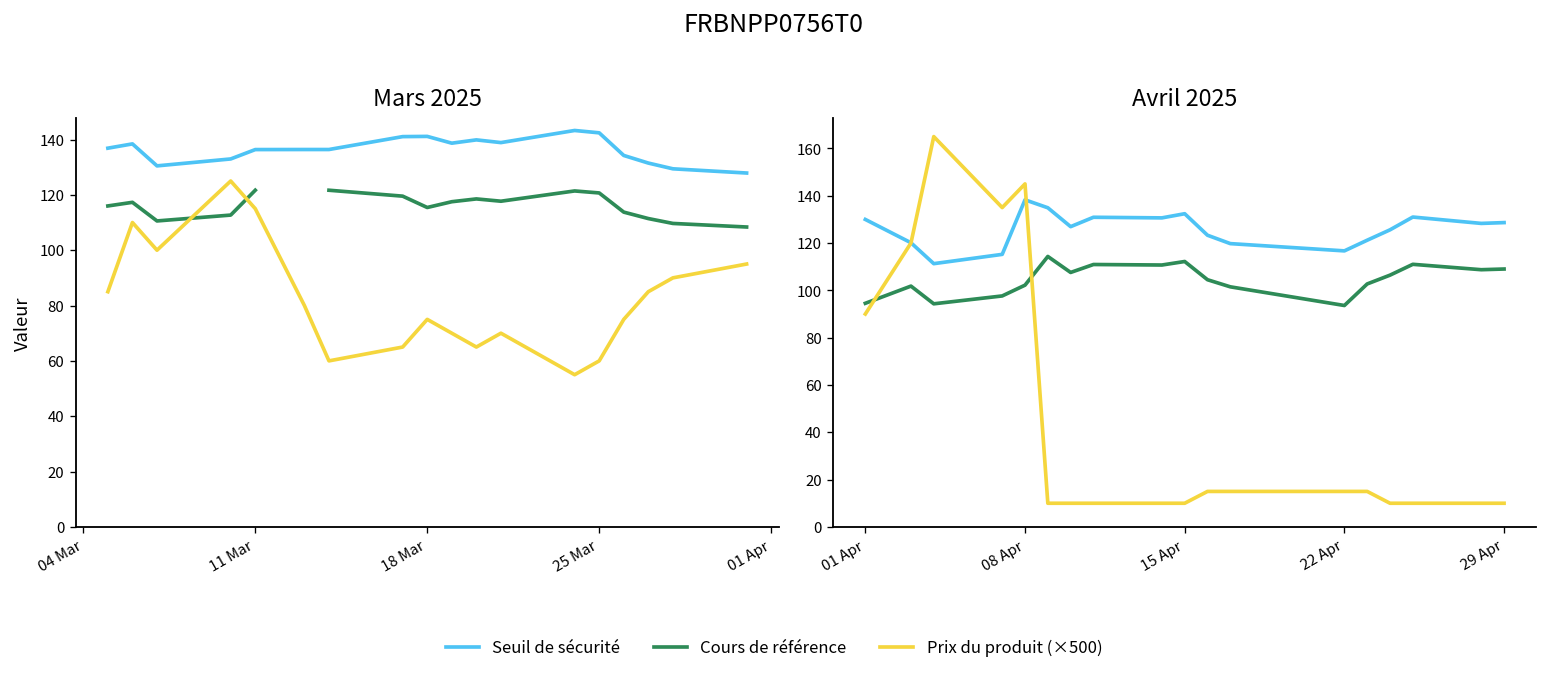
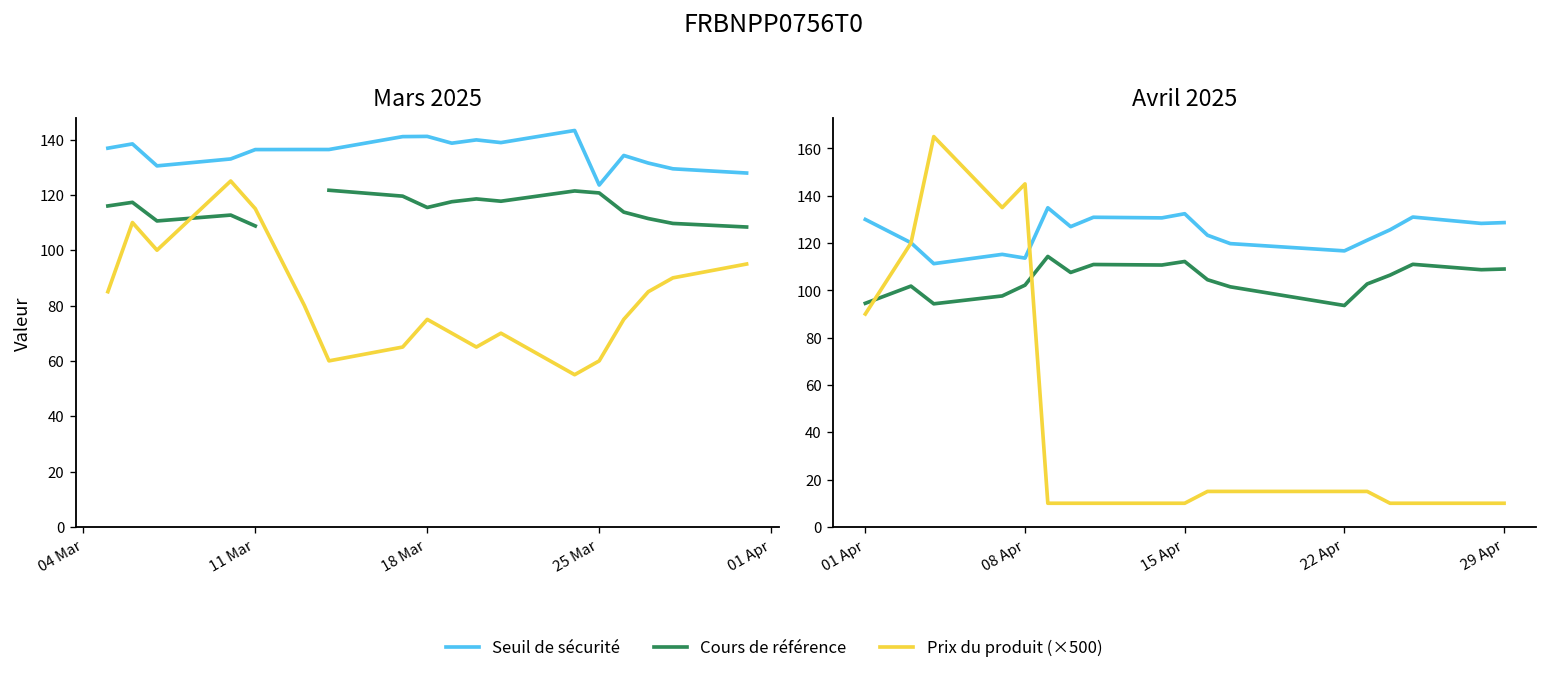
  {
    "Mars 2025": {
      "Seuil de sécurité": {
        "11 Mar": 136,
        "18 Mar": 141,
-       "25 Mar": 142
+       "25 Mar": 124
      },
      "Cours de référence": {
-       "11 Mar": 122,
+       "11 Mar": 109,
        "18 Mar": 115,
        "25 Mar": 121
      },
      "Prix du produit (×500)": {
        "11 Mar": 115,
        "18 Mar": 75,
        "25 Mar": 60
      }
    },
    "Avril 2025": {
      "Seuil de sécurité": {
        "01 Apr": 130,
-       "08 Apr": 138,
+       "08 Apr": 114,
        "15 Apr": 132,
        "22 Apr": 117,
        "29 Apr": 129
      },
      "Cours de référence": {
        "01 Apr": 95,
        "08 Apr": 102,
        "15 Apr": 112,
        "22 Apr": 94,
        "29 Apr": 109
      },
      "Prix du produit (×500)": {
        "01 Apr": 90,
        "08 Apr": 145,
        "15 Apr": 10,
        "22 Apr": 15,
        "29 Apr": 10
      }
    }
  }
